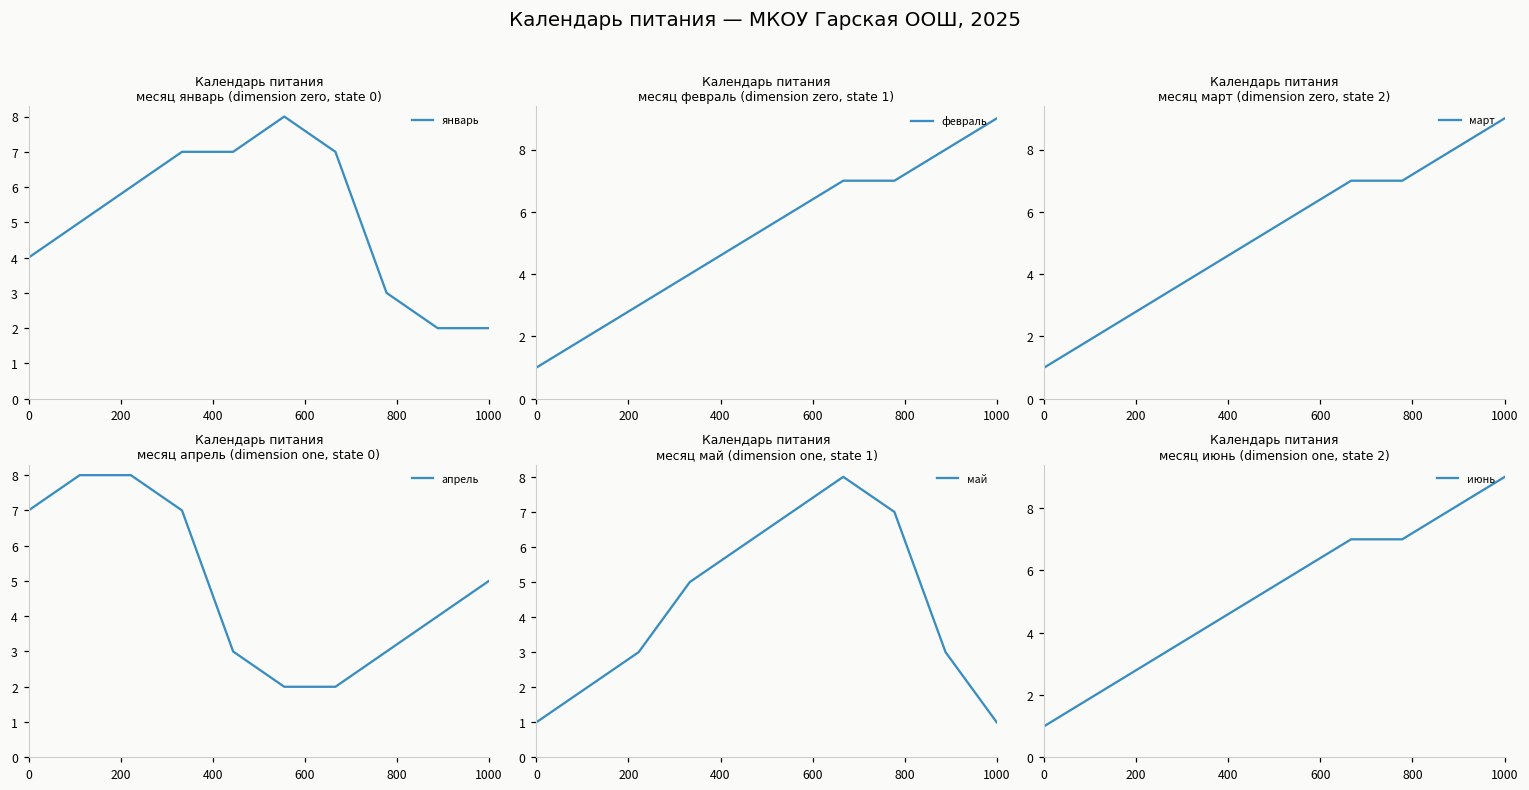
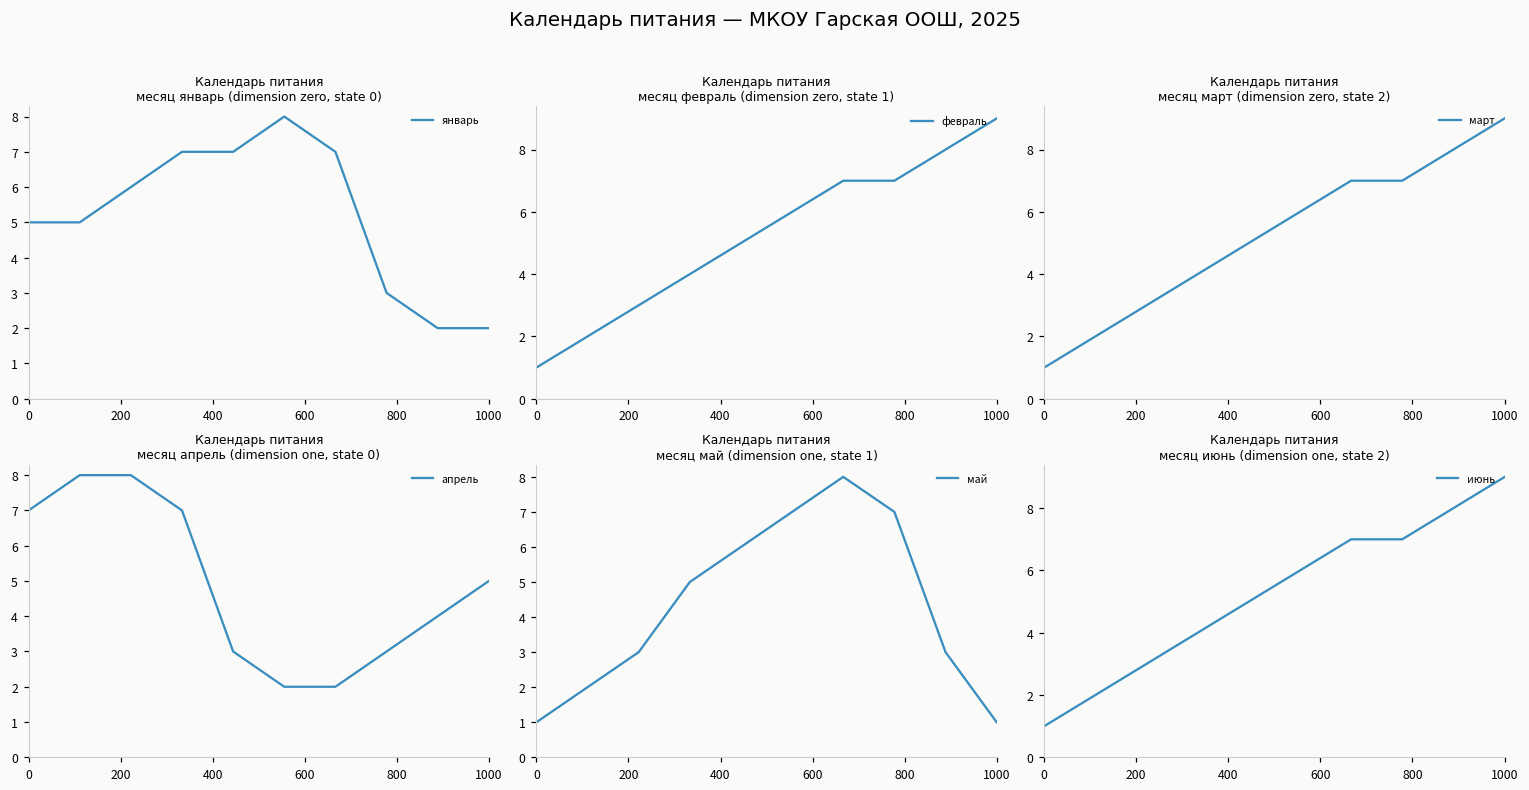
  {
    "Календарь питания месяц январь (dimension zero, state 0)": {
-     "0": 4,
+     "0": 5,
      "1000": 2
    },
    "Календарь питания месяц февраль (dimension zero, state 1)": {
      "0": 1.0,
      "1000": 9.0
    },
    "Календарь питания месяц март (dimension zero, state 2)": {
      "0": 1.0,
      "1000": 9.0
    },
    "Календарь питания месяц апрель (dimension one, state 0)": {
      "0": 7.0,
      "1000": 5.0
    },
    "Календарь питания месяц май (dimension one, state 1)": {
      "0": 1.0,
      "1000": 1.0
    },
    "Календарь питания месяц июнь (dimension one, state 2)": {
      "0": 1.0,
      "1000": 9.0
    }
  }
